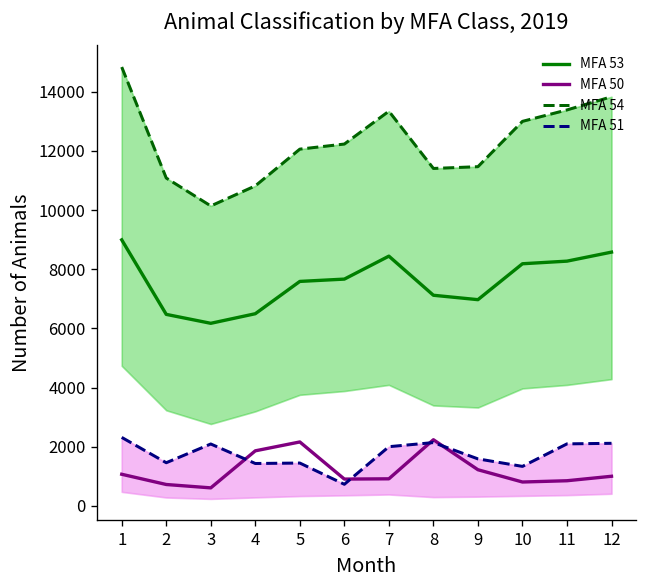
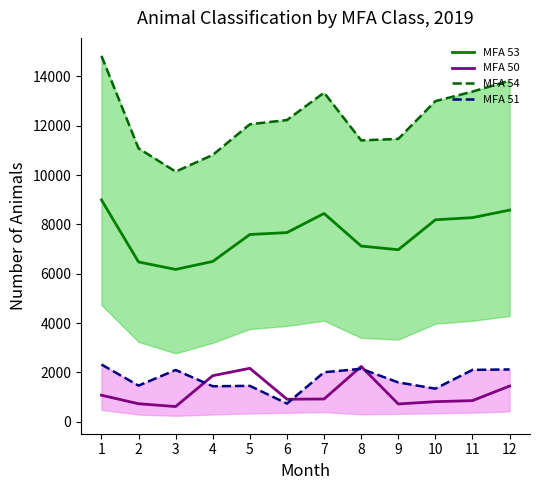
  {
    "MFA 50": {
      "1": 1100,
      "2": 700,
      "3": 600,
      "4": 1900,
      "5": 2200,
      "6": 900,
      "7": 900,
-     "9": 1200,
+     "9": 700,
      "10": 800,
      "11": 900,
-     "12": 1000
+     "12": 1400
    },
    "MFA 51": {
      "1": 2300,
      "2": 1500,
      "3": 2100,
      "4": 1400,
      "5": 1500,
      "6": 700,
      "7": 2000,
      "9": 1600,
      "10": 1300,
      "11": 2100,
      "12": 2100
    }
  }
